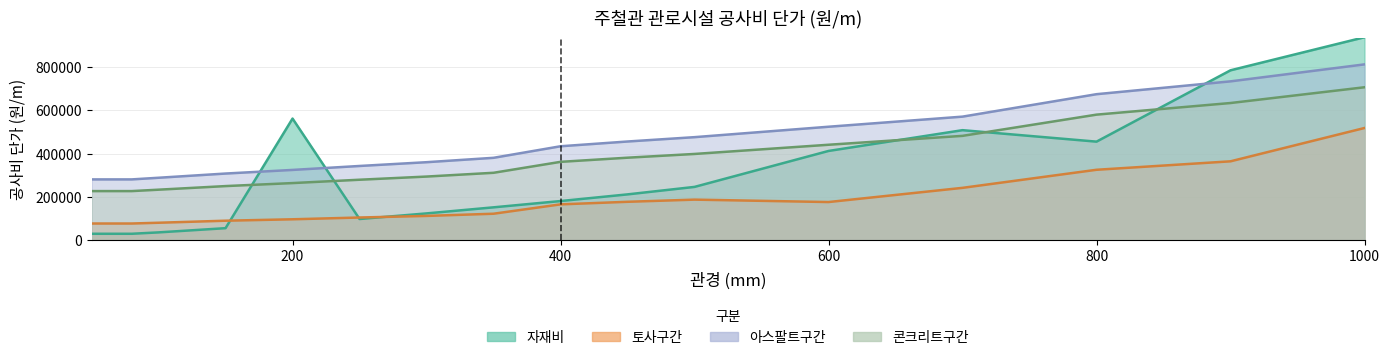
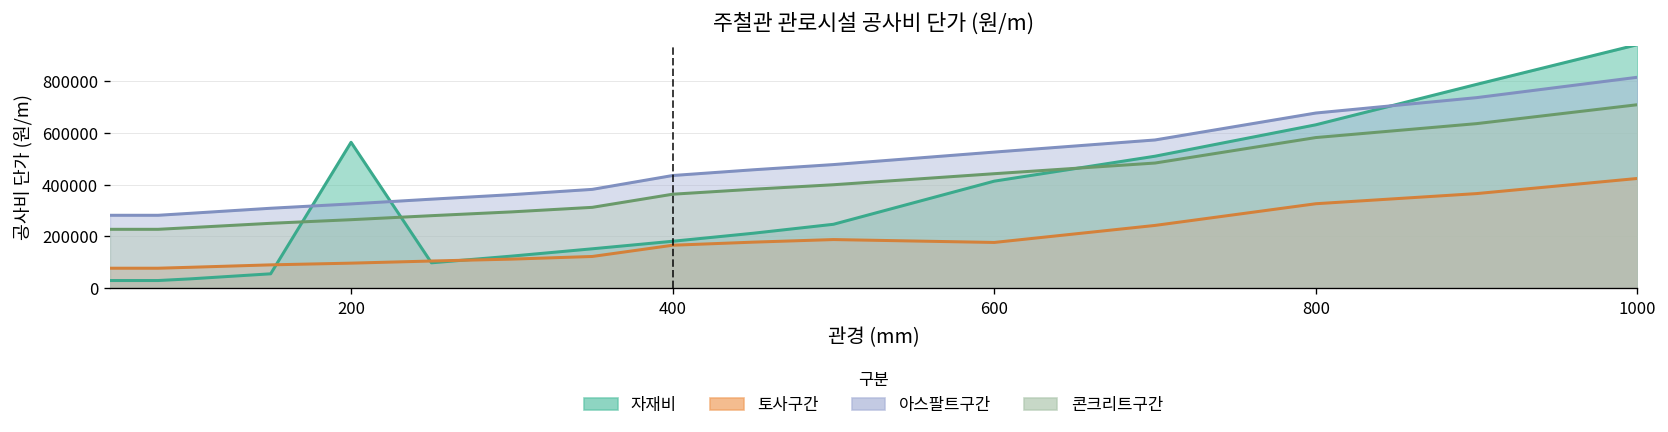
  {
    "자재비": {
      "200": 560000,
      "400": 180000,
      "600": 410000,
-     "800": 460000,
+     "800": 630000,
      "1000": 940000
    },
    "토사구간": {
      "200": 100000,
      "400": 170000,
      "600": 180000,
      "800": 330000,
-     "1000": 520000
+     "1000": 420000
    }
  }
